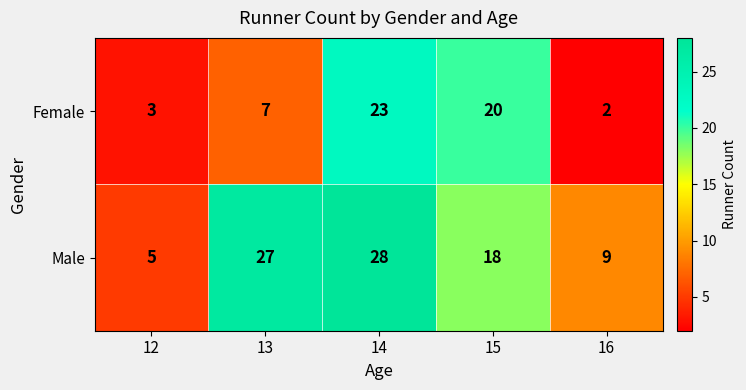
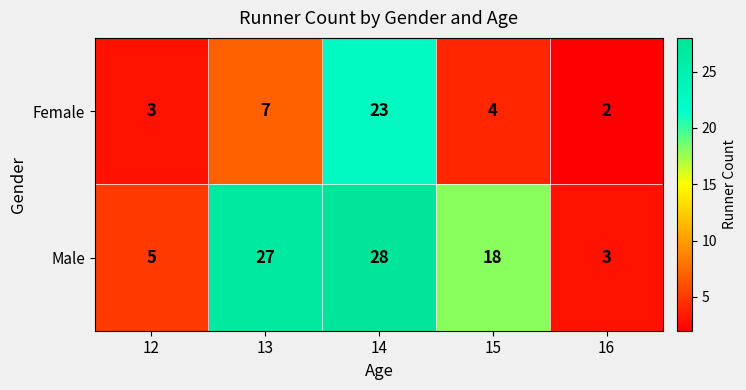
  {
    "Female": {
      "12": 3,
      "13": 7,
      "14": 23,
-     "15": 20,
+     "15": 4,
      "16": 2
    },
    "Male": {
      "12": 5,
      "13": 27,
      "14": 28,
      "15": 18,
-     "16": 9
+     "16": 3
    }
  }
